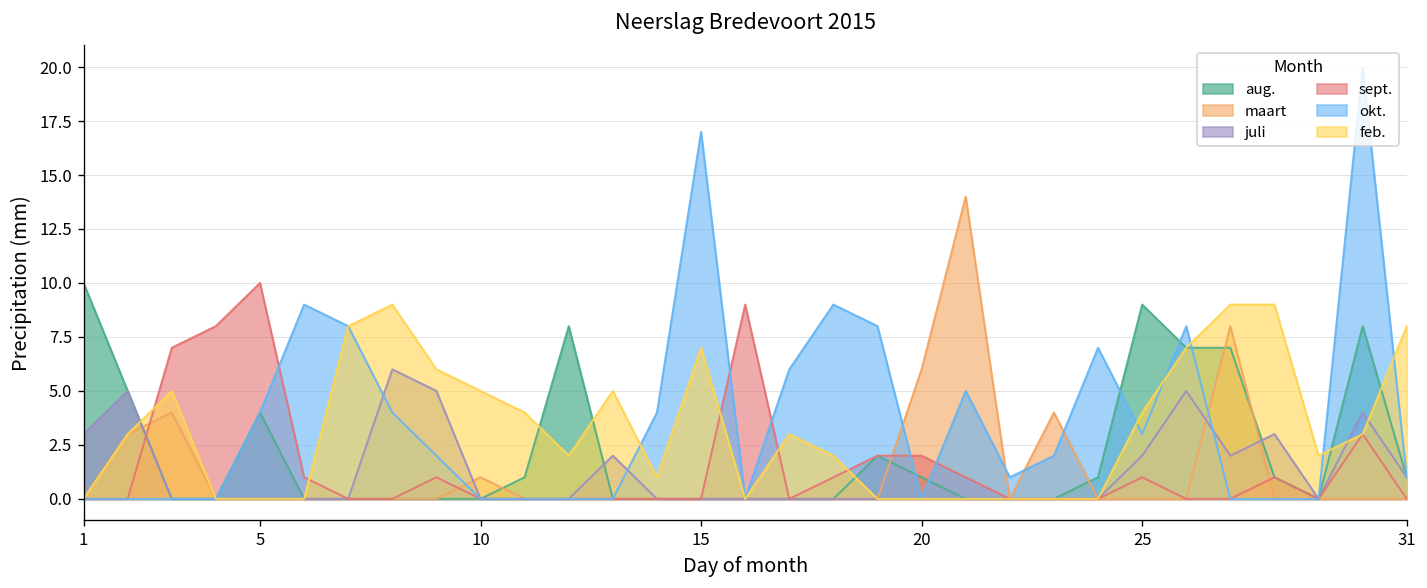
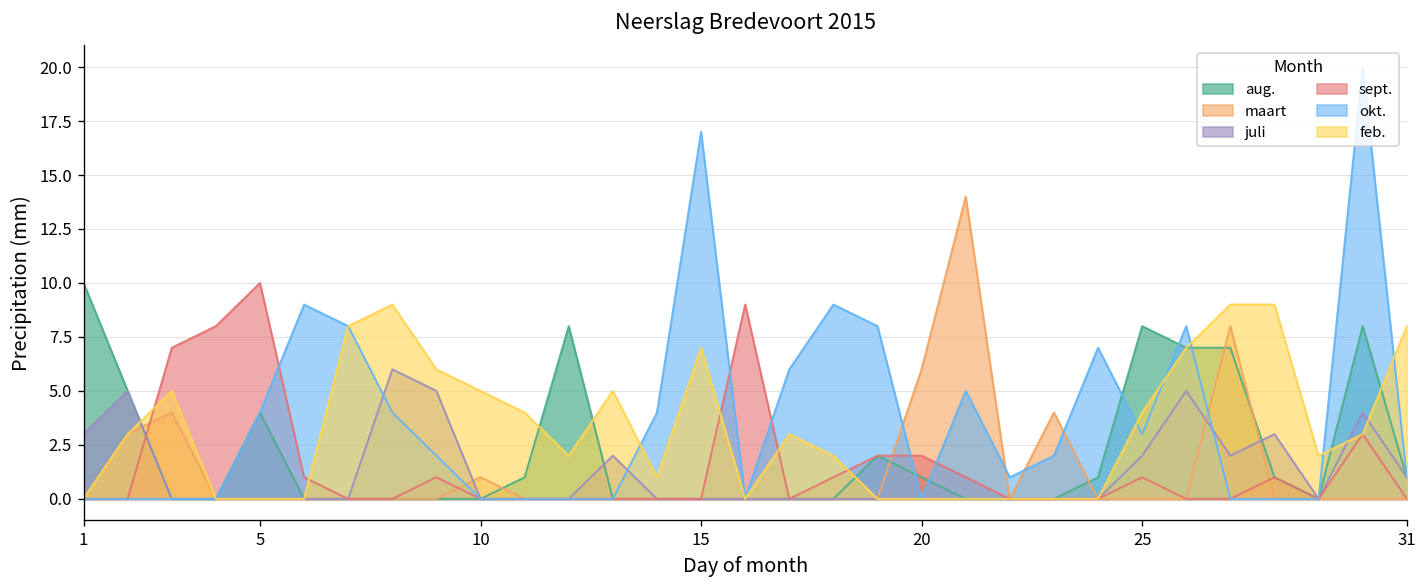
  {
    "aug.": {
      "1": 10,
      "20": 1,
-     "25": 9
+     "25": 8
    },
    "juli": {
      "1": 3,
      "25": 2
    },
    "okt.": {
      "15": 17,
      "25": 3
    }
  }
